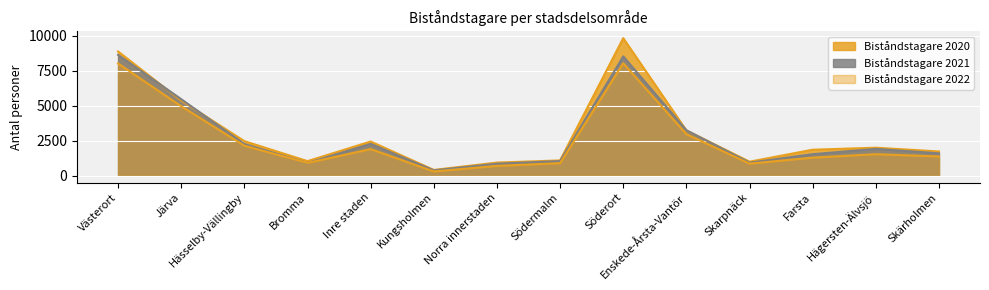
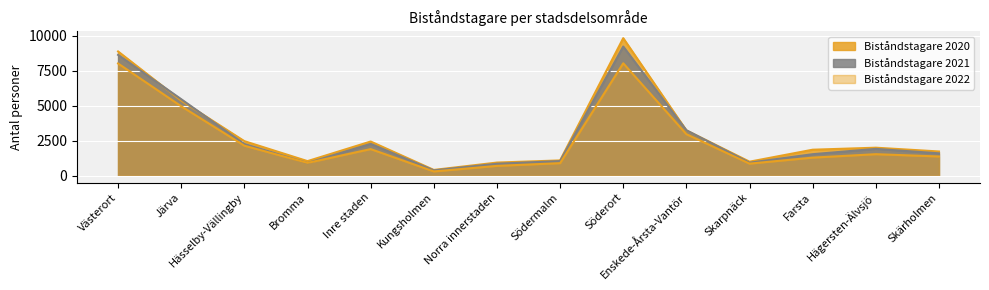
  {
    "Biståndstagare 2021": {
      "Västerort": 8600,
-     "Söderort": 8500,
+     "Söderort": 9200,
      "Farsta": 1500
    }
  }
